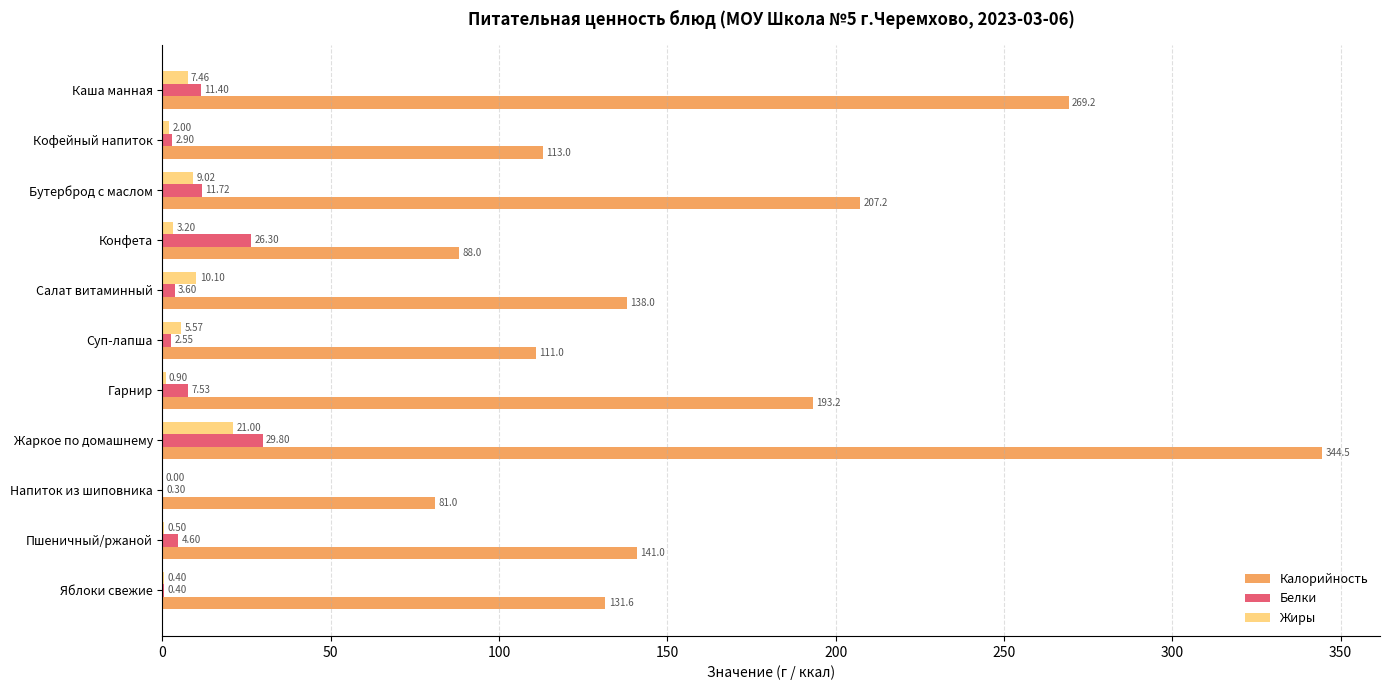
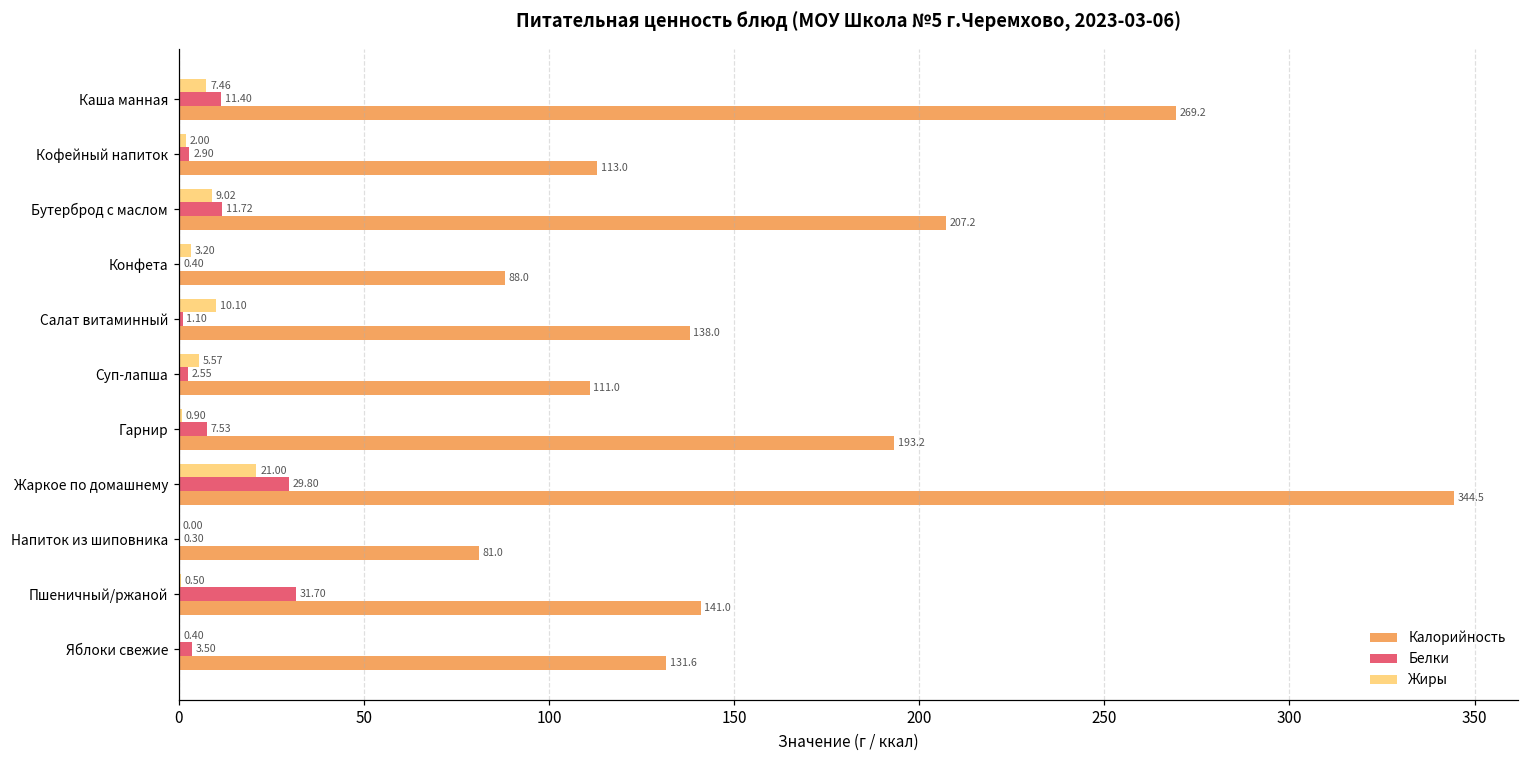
  {
    "Белки": {
      "Каша манная": 11.40,
      "Кофейный напиток": 2.90,
      "Бутерброд с маслом": 11.72,
-     "Конфета": 26.30,
-     "Салат витаминный": 3.60,
+     "Конфета": 0.40,
+     "Салат витаминный": 1.10,
      "Суп-лапша": 2.55,
      "Гарнир": 7.53,
      "Жаркое по домашнему": 29.80,
      "Напиток из шиповника": 0.30,
-     "Пшеничный/ржаной": 4.60,
-     "Яблоки свежие": 0.40
+     "Пшеничный/ржаной": 31.70,
+     "Яблоки свежие": 3.50
    }
  }
